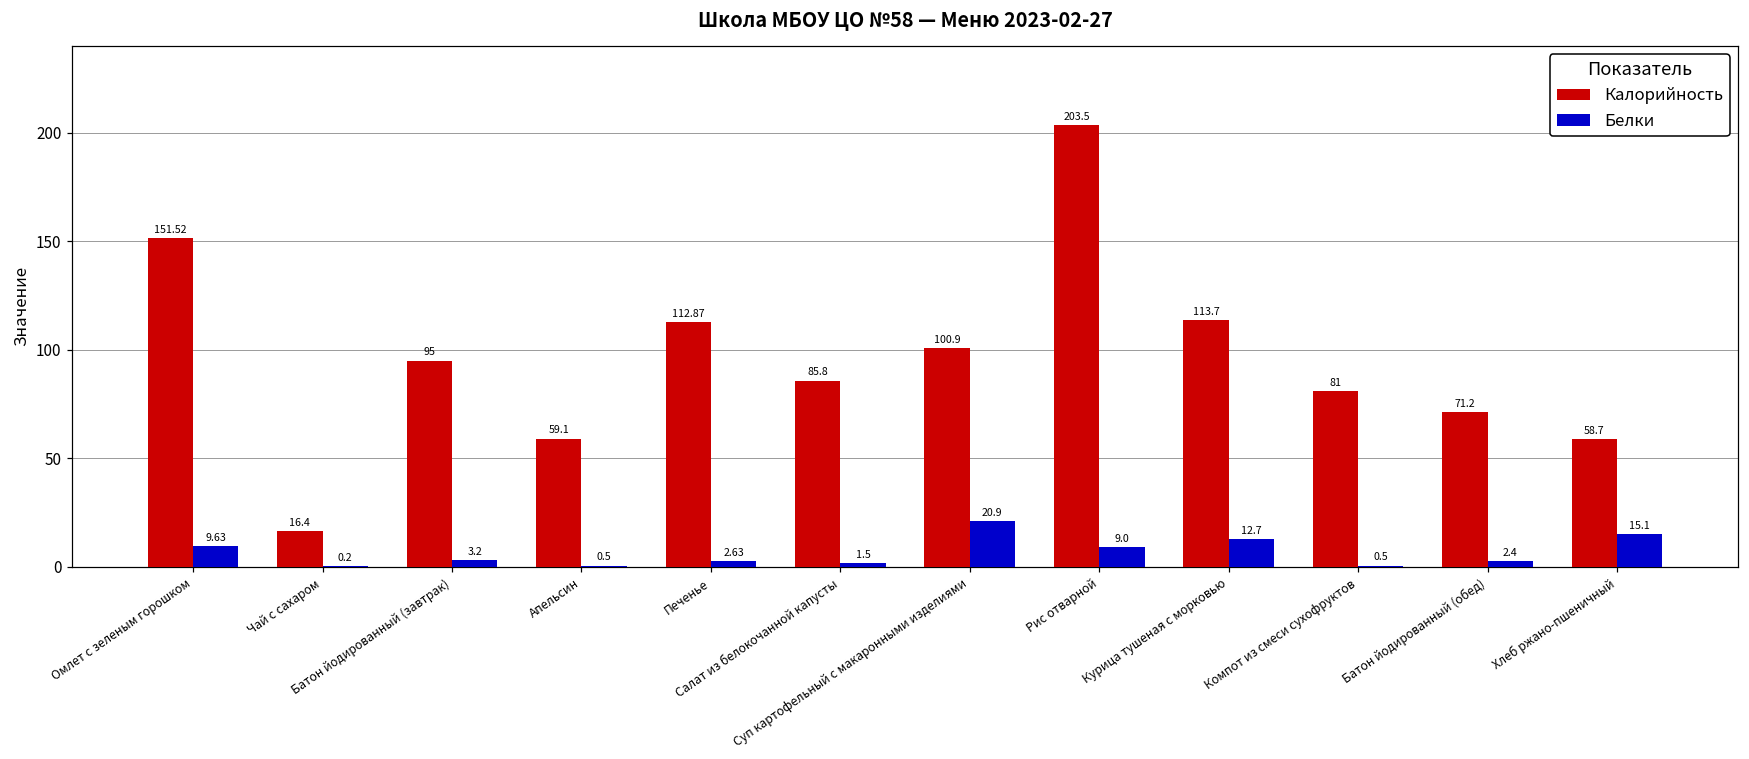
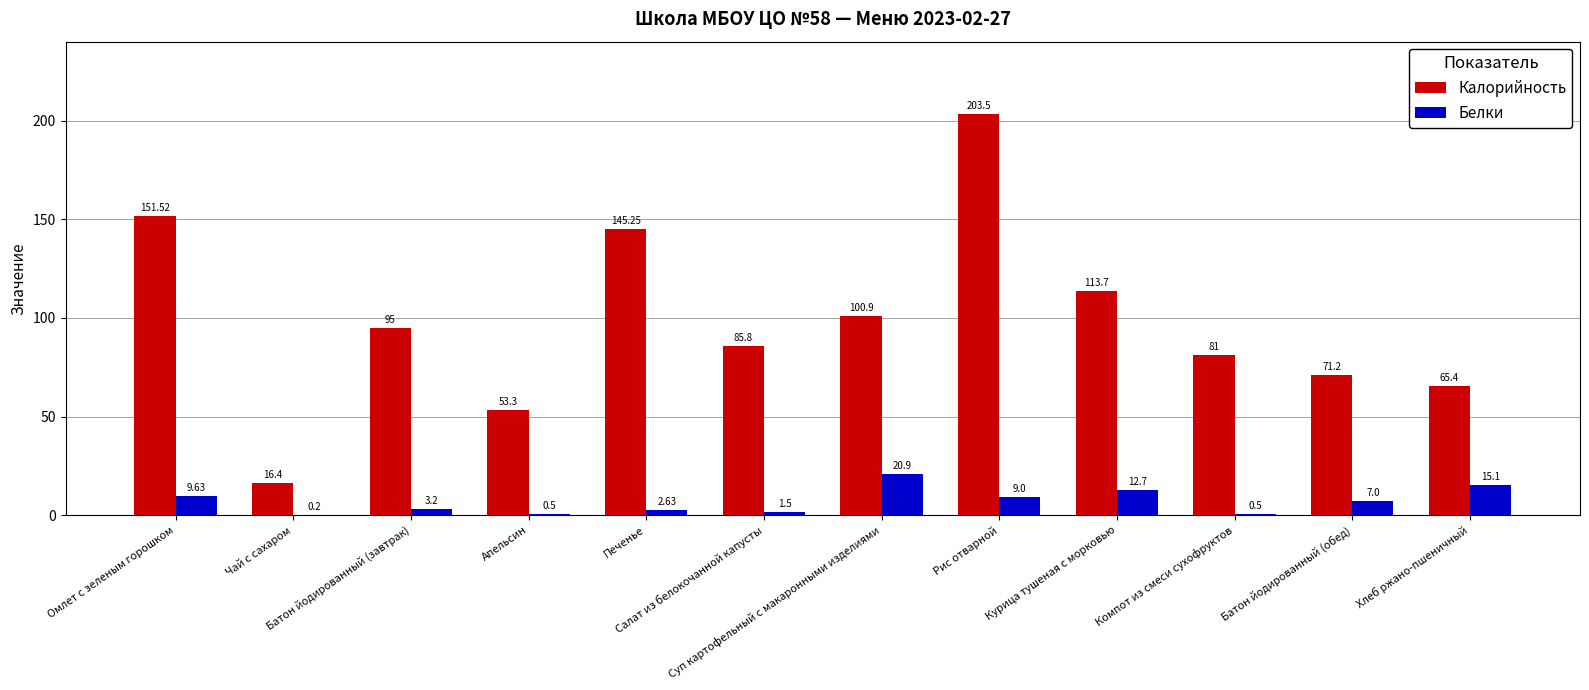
  {
    "Калорийность": {
      "Омлет с зеленым горошком": 151.52,
      "Чай с сахаром": 16.4,
      "Батон йодированный (завтрак)": 95,
-     "Апельсин": 59.1,
-     "Печенье": 112.87,
+     "Апельсин": 53.3,
+     "Печенье": 145.25,
      "Салат из белокочанной капусты": 85.8,
      "Суп картофельный с макаронными изделиями": 100.9,
      "Рис отварной": 203.5,
      "Курица тушеная с морковью": 113.7,
      "Компот из смеси сухофруктов": 81,
      "Батон йодированный (обед)": 71.2,
-     "Хлеб ржано-пшеничный": 58.7
+     "Хлеб ржано-пшеничный": 65.4
    },
    "Белки": {
      "Омлет с зеленым горошком": 9.63,
      "Чай с сахаром": 0.2,
      "Батон йодированный (завтрак)": 3.2,
      "Апельсин": 0.5,
      "Печенье": 2.63,
      "Салат из белокочанной капусты": 1.5,
      "Суп картофельный с макаронными изделиями": 20.9,
      "Рис отварной": 9.0,
      "Курица тушеная с морковью": 12.7,
      "Компот из смеси сухофруктов": 0.5,
-     "Батон йодированный (обед)": 2.4,
+     "Батон йодированный (обед)": 7.0,
      "Хлеб ржано-пшеничный": 15.1
    }
  }
